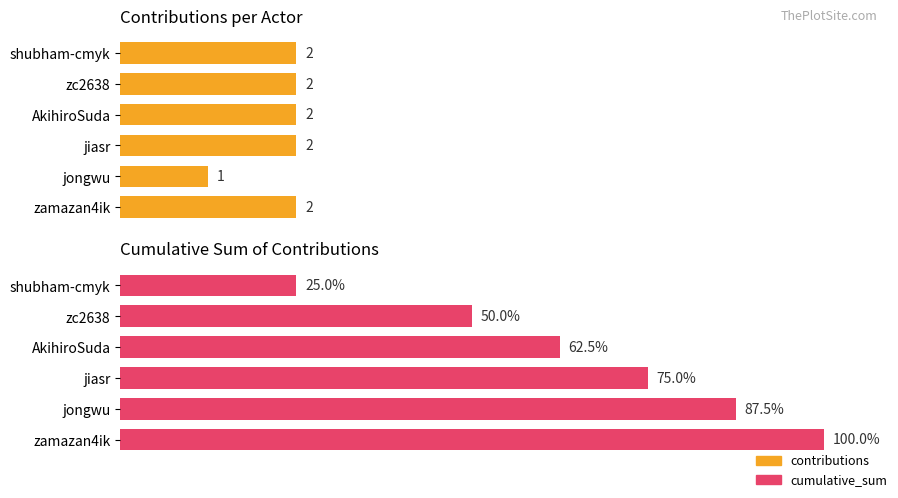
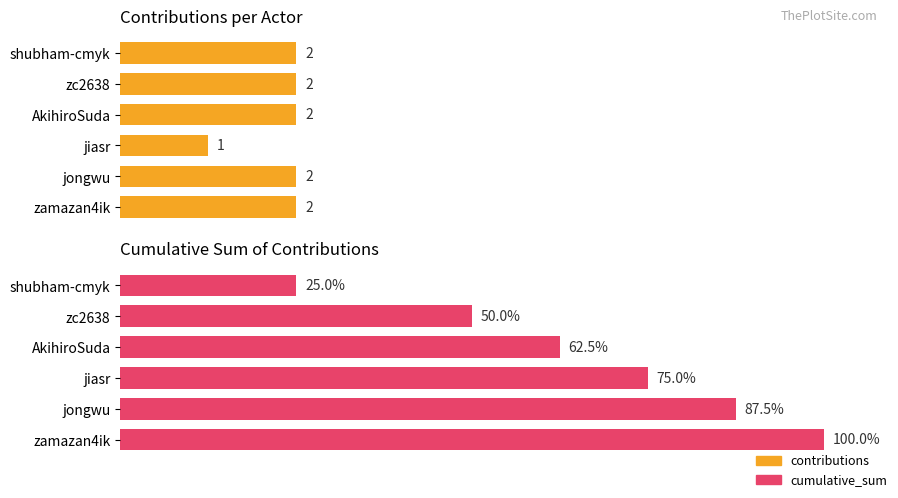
  {
    "Contributions per Actor": {
      "shubham-cmyk": 2,
      "zc2638": 2,
      "AkihiroSuda": 2,
-     "jiasr": 2,
-     "jongwu": 1,
+     "jiasr": 1,
+     "jongwu": 2,
      "zamazan4ik": 2
    }
  }
